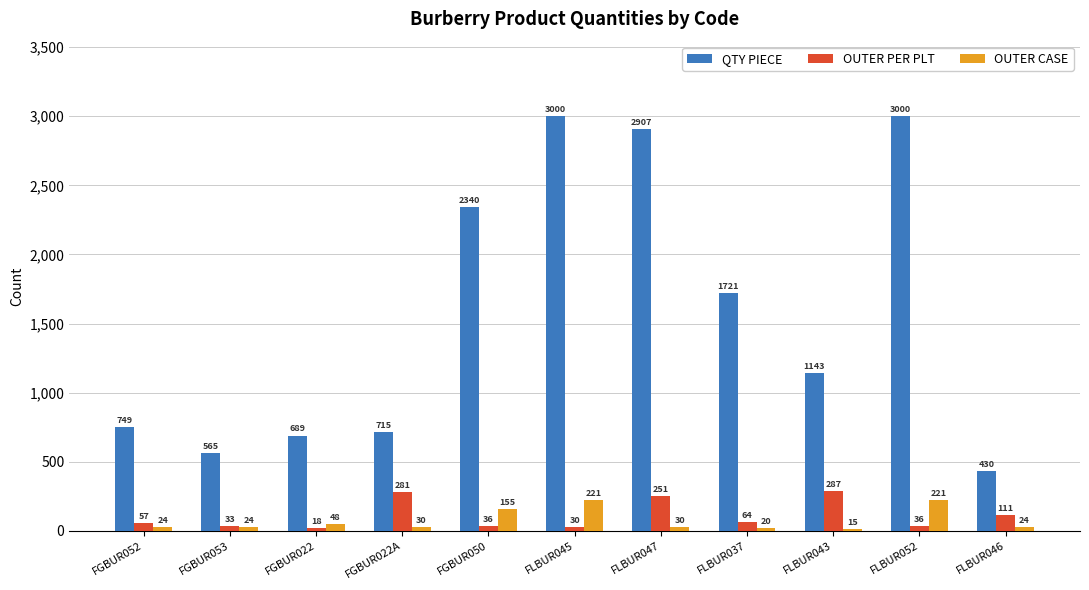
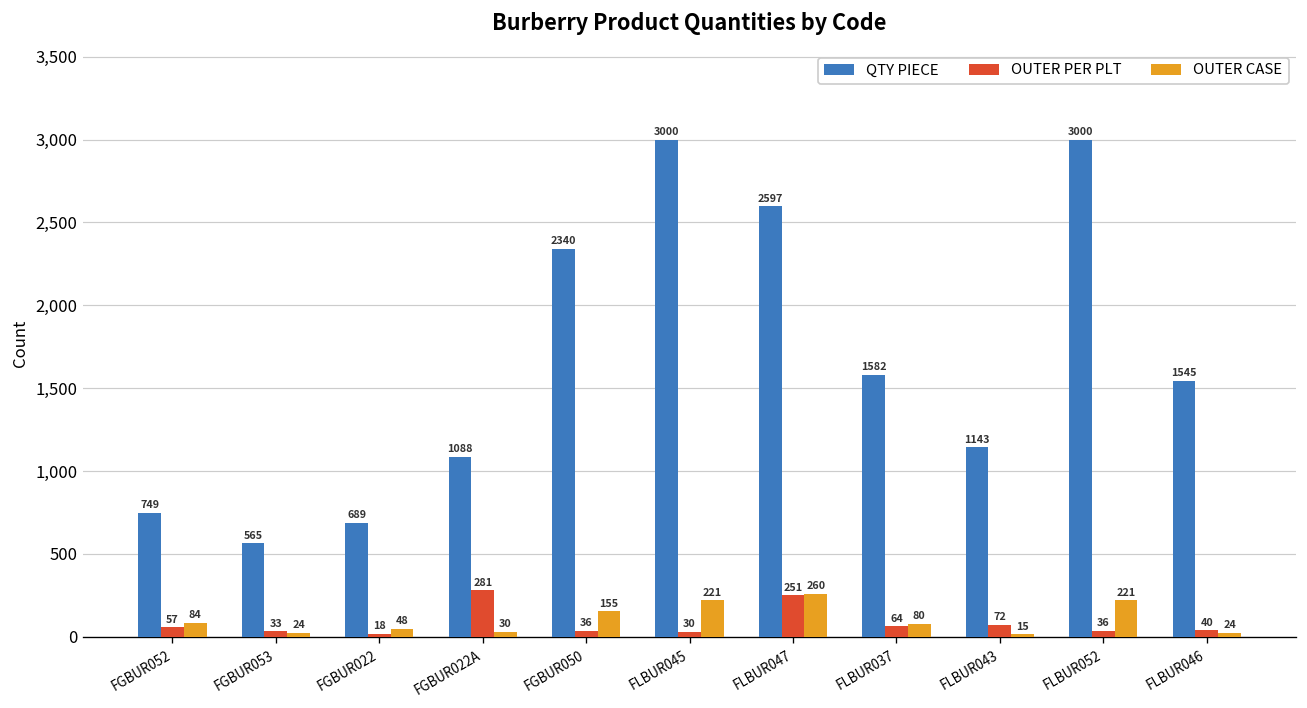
  {
    "QTY PIECE": {
      "FGBUR052": 749,
      "FGBUR053": 565,
      "FGBUR022": 689,
-     "FGBUR022A": 715,
+     "FGBUR022A": 1088,
      "FGBUR050": 2340,
      "FLBUR045": 3000,
-     "FLBUR047": 2907,
-     "FLBUR037": 1721,
+     "FLBUR047": 2597,
+     "FLBUR037": 1582,
      "FLBUR043": 1143,
      "FLBUR052": 3000,
-     "FLBUR046": 430
+     "FLBUR046": 1545
    },
    "OUTER PER PLT": {
      "FGBUR052": 57,
      "FGBUR053": 33,
      "FGBUR022": 18,
      "FGBUR022A": 281,
      "FGBUR050": 36,
      "FLBUR045": 30,
      "FLBUR047": 251,
      "FLBUR037": 64,
-     "FLBUR043": 287,
+     "FLBUR043": 72,
      "FLBUR052": 36,
-     "FLBUR046": 111
+     "FLBUR046": 40
    },
    "OUTER CASE": {
-     "FGBUR052": 24,
+     "FGBUR052": 84,
      "FGBUR053": 24,
      "FGBUR022": 48,
      "FGBUR022A": 30,
      "FGBUR050": 155,
      "FLBUR045": 221,
-     "FLBUR047": 30,
-     "FLBUR037": 20,
+     "FLBUR047": 260,
+     "FLBUR037": 80,
      "FLBUR043": 15,
      "FLBUR052": 221,
      "FLBUR046": 24
    }
  }
